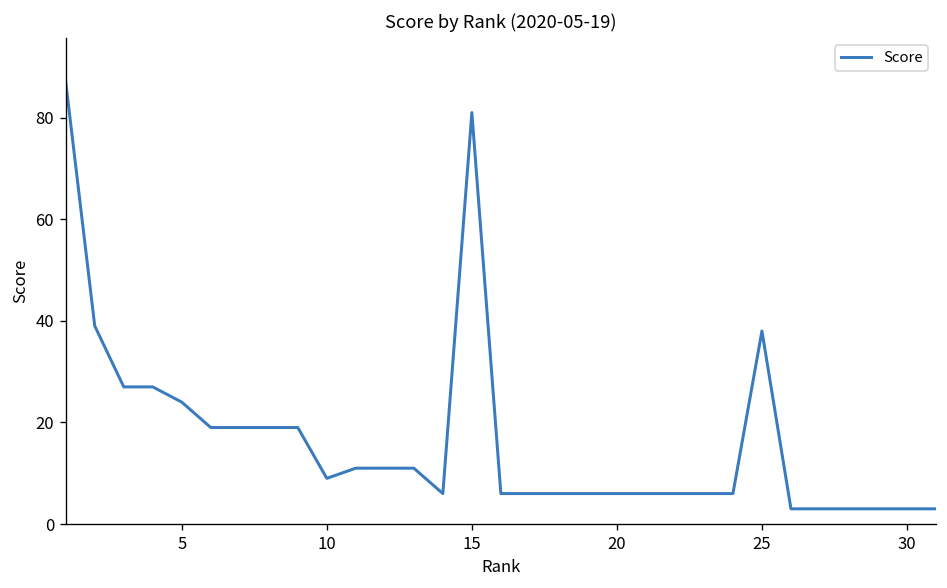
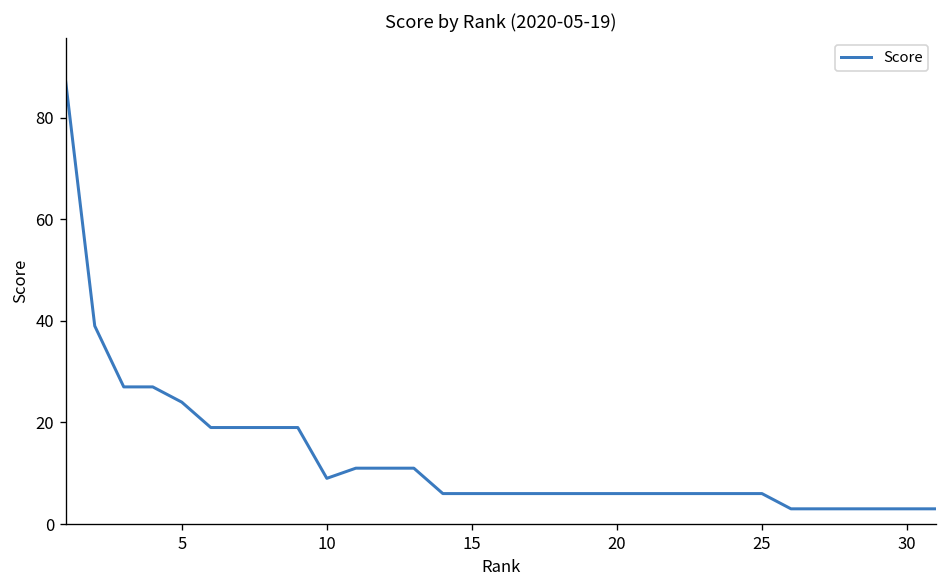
  {
    "5": 24,
    "10": 9,
-   "15": 81,
+   "15": 6,
    "20": 6,
-   "25": 38,
+   "25": 6,
    "30": 3
  }
